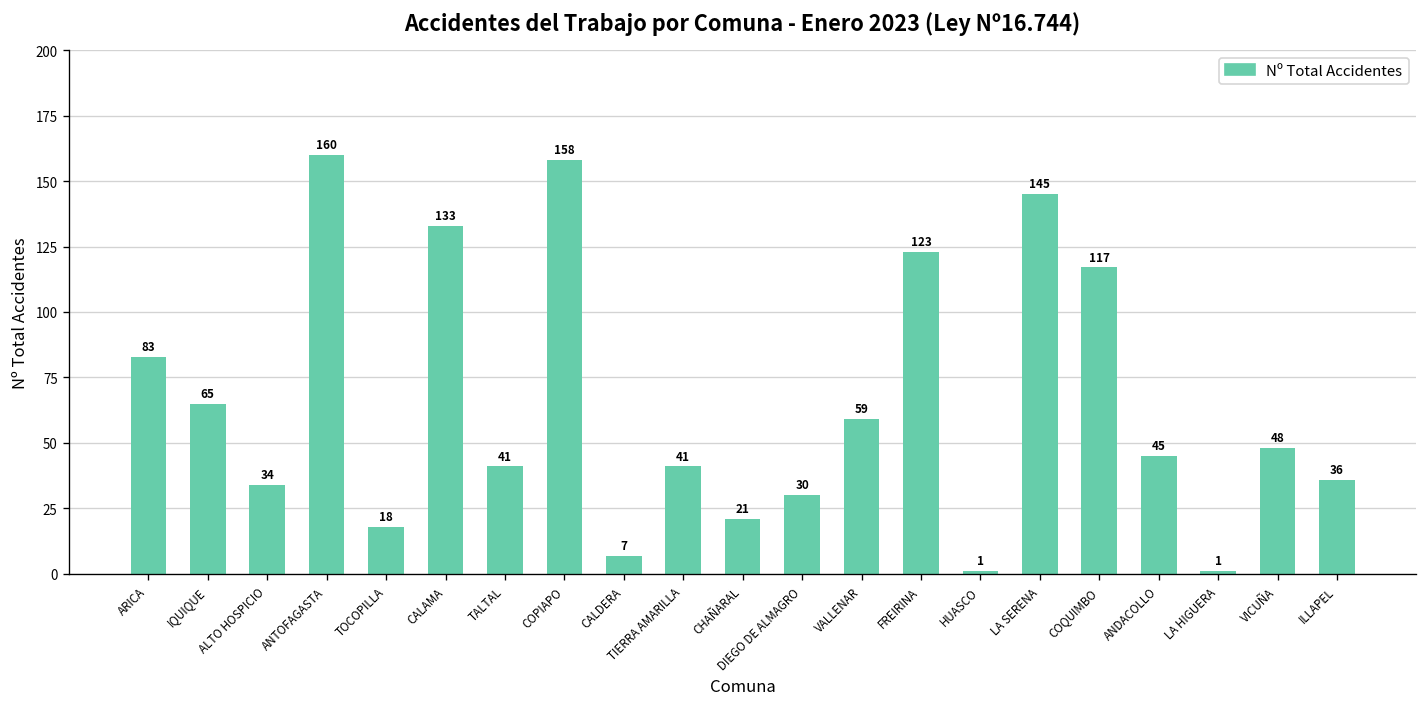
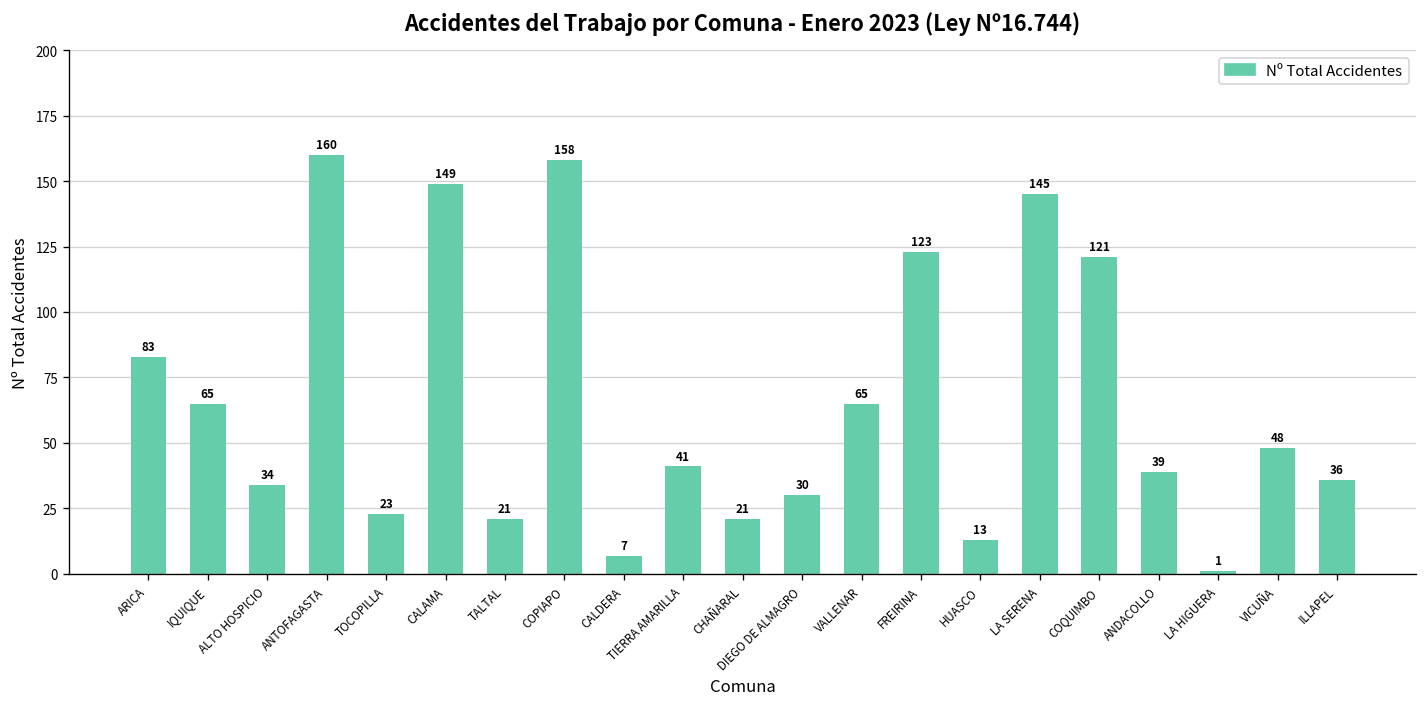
  {
    "ARICA": 83,
    "IQUIQUE": 65,
    "ALTO HOSPICIO": 34,
    "ANTOFAGASTA": 160,
-   "TOCOPILLA": 18,
-   "CALAMA": 133,
-   "TALTAL": 41,
+   "TOCOPILLA": 23,
+   "CALAMA": 149,
+   "TALTAL": 21,
    "COPIAPO": 158,
    "CALDERA": 7,
    "TIERRA AMARILLA": 41,
    "CHAÑARAL": 21,
    "DIEGO DE ALMAGRO": 30,
-   "VALLENAR": 59,
+   "VALLENAR": 65,
    "FREIRINA": 123,
-   "HUASCO": 1,
+   "HUASCO": 13,
    "LA SERENA": 145,
-   "COQUIMBO": 117,
-   "ANDACOLLO": 45,
+   "COQUIMBO": 121,
+   "ANDACOLLO": 39,
    "LA HIGUERA": 1,
    "VICUÑA": 48,
    "ILLAPEL": 36
  }
